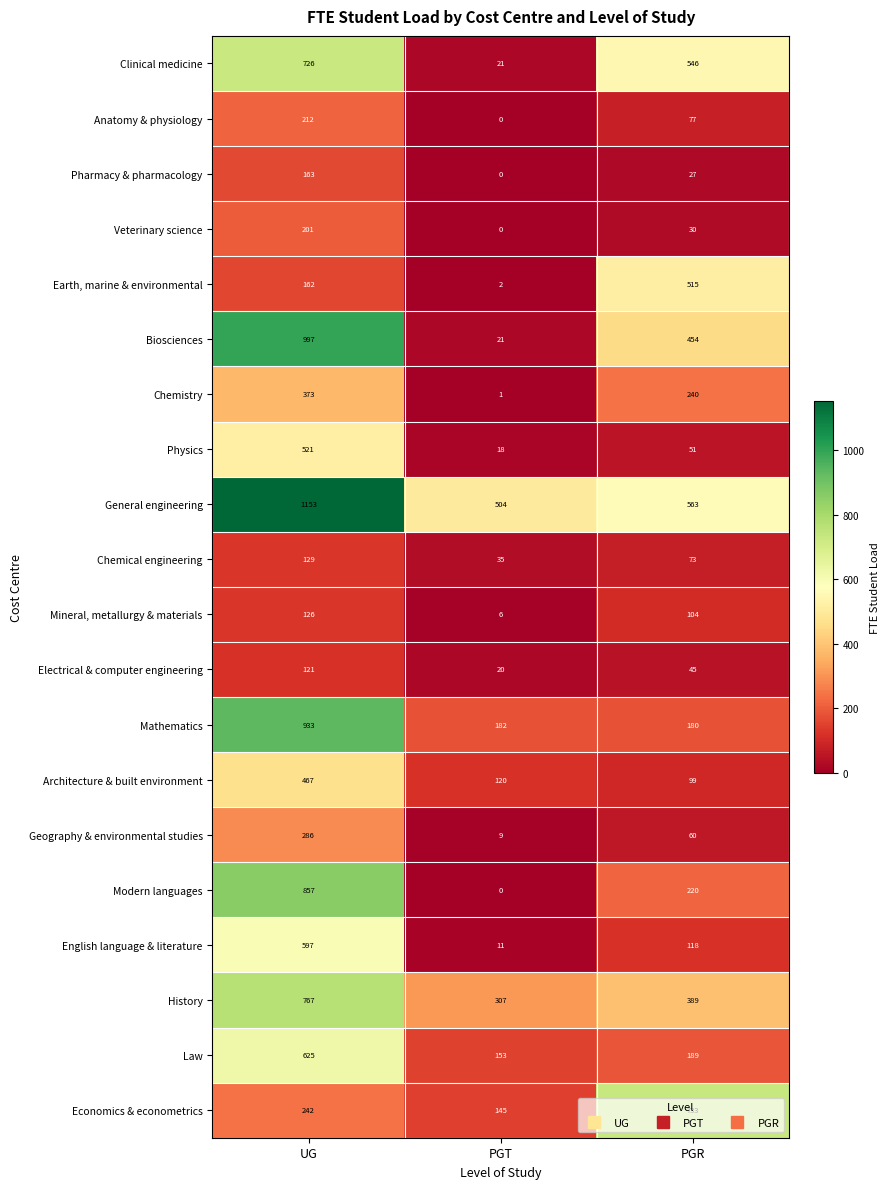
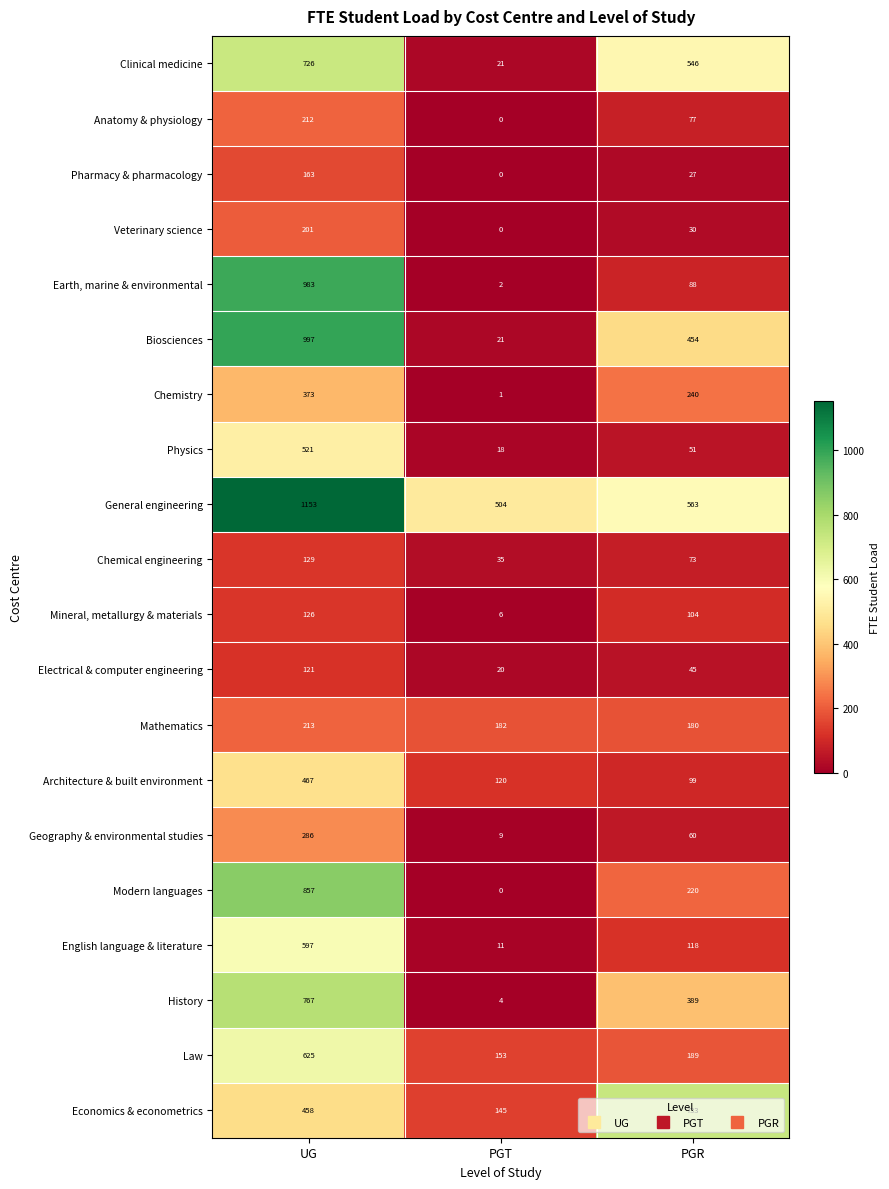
  {
    "Clinical medicine": {
      "UG": 726,
      "PGT": 21,
      "PGR": 546
    },
    "Anatomy & physiology": {
      "UG": 212,
      "PGT": 0,
      "PGR": 77
    },
    "Pharmacy & pharmacology": {
      "UG": 163,
      "PGT": 0,
      "PGR": 27
    },
    "Veterinary science": {
      "UG": 201,
      "PGT": 0,
      "PGR": 30
    },
    "Earth, marine & environmental": {
-     "UG": 162,
+     "UG": 983,
      "PGT": 2,
-     "PGR": 515
+     "PGR": 88
    },
    "Biosciences": {
      "UG": 997,
      "PGT": 21,
      "PGR": 454
    },
    "Chemistry": {
      "UG": 373,
      "PGT": 1,
      "PGR": 240
    },
    "Physics": {
      "UG": 521,
      "PGT": 18,
      "PGR": 51
    },
    "General engineering": {
      "UG": 1153,
      "PGT": 504,
      "PGR": 563
    },
    "Chemical engineering": {
      "UG": 129,
      "PGT": 35,
      "PGR": 73
    },
    "Mineral, metallurgy & materials": {
      "UG": 126,
      "PGT": 6,
      "PGR": 104
    },
    "Electrical & computer engineering": {
      "UG": 121,
      "PGT": 20,
      "PGR": 45
    },
    "Mathematics": {
-     "UG": 933,
+     "UG": 213,
      "PGT": 182,
      "PGR": 180
    },
    "Architecture & built environment": {
      "UG": 467,
      "PGT": 120,
      "PGR": 99
    },
    "Geography & environmental studies": {
      "UG": 286,
      "PGT": 9,
      "PGR": 60
    },
    "Modern languages": {
      "UG": 857,
      "PGT": 0,
      "PGR": 220
    },
    "English language & literature": {
      "UG": 597,
      "PGT": 11,
      "PGR": 118
    },
    "History": {
      "UG": 767,
-     "PGT": 307,
+     "PGT": 4,
      "PGR": 389
    },
    "Law": {
      "UG": 625,
      "PGT": 153,
      "PGR": 189
    },
    "Economics & econometrics": {
-     "UG": 242,
+     "UG": 458,
      "PGT": 145
    }
  }
